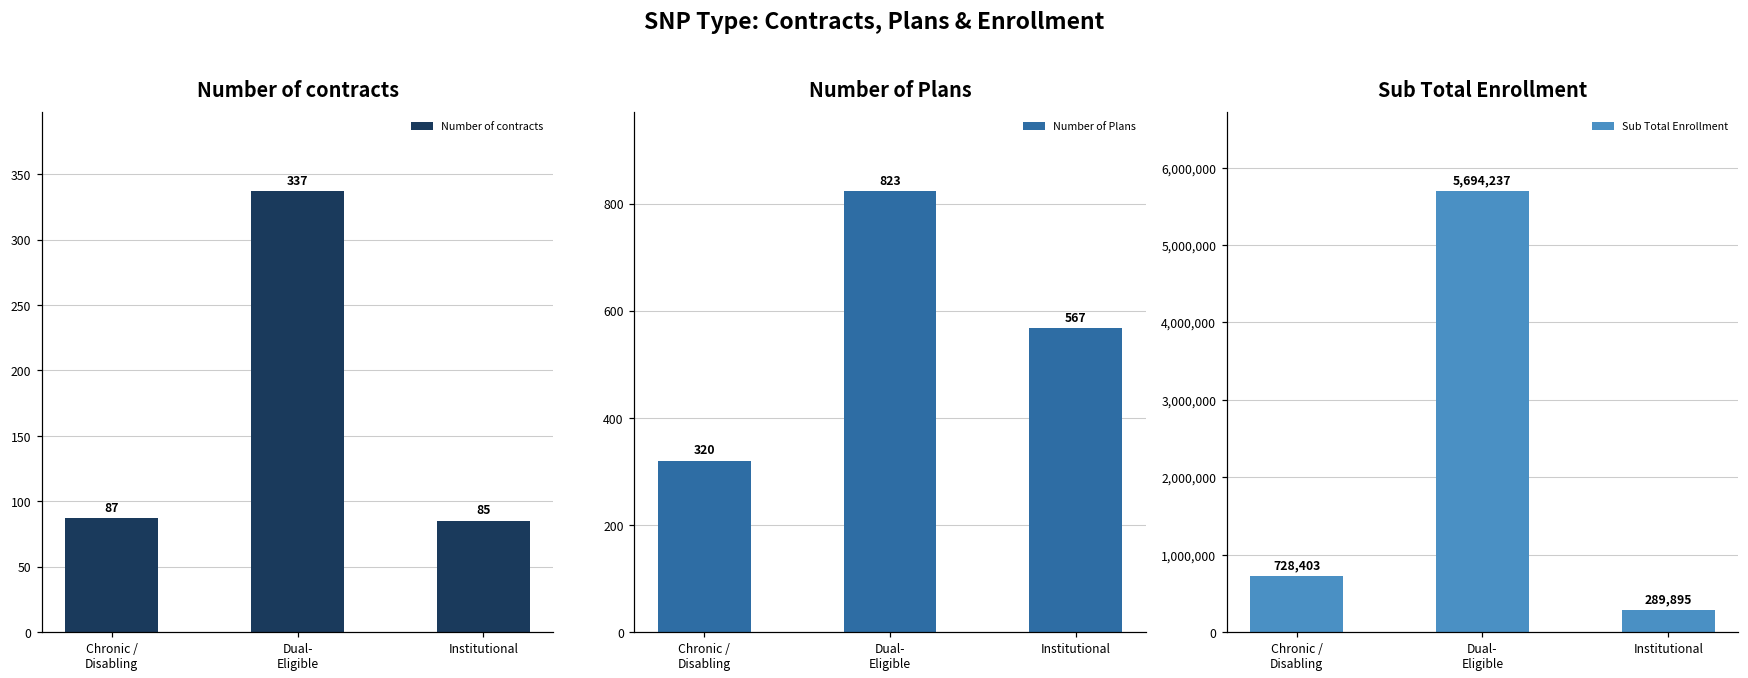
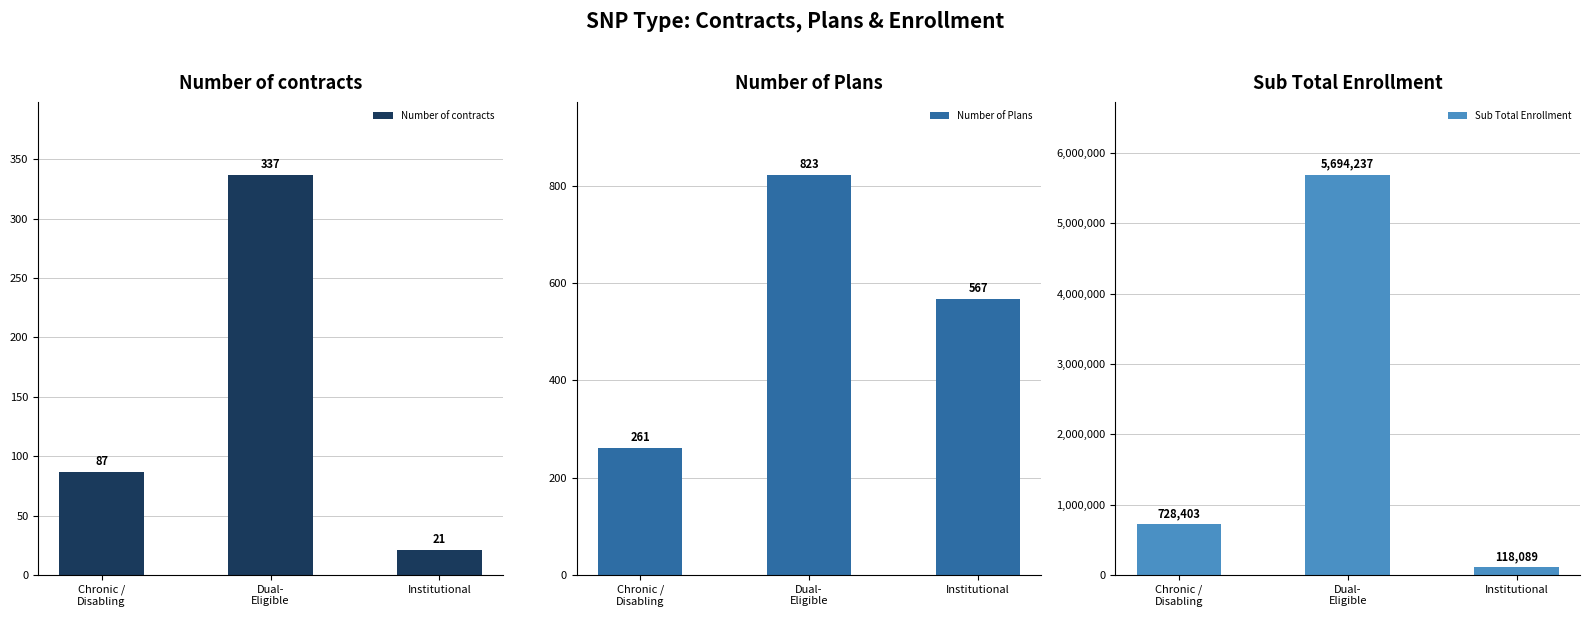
  {
    "Number of contracts": {
      "Chronic / Disabling": "87",
      "Dual- Eligible": "337",
-     "Institutional": "85"
+     "Institutional": "21"
    },
    "Number of Plans": {
-     "Chronic / Disabling": "320",
+     "Chronic / Disabling": "261",
      "Dual- Eligible": "823",
      "Institutional": "567"
    },
    "Sub Total Enrollment": {
      "Chronic / Disabling": "728,403",
      "Dual- Eligible": "5,694,237",
-     "Institutional": "289,895"
+     "Institutional": "118,089"
    }
  }
